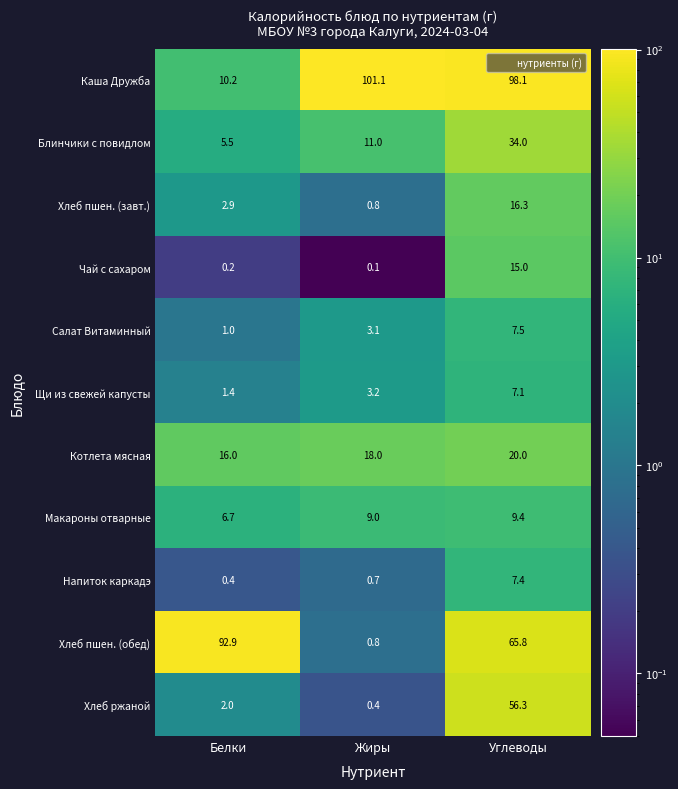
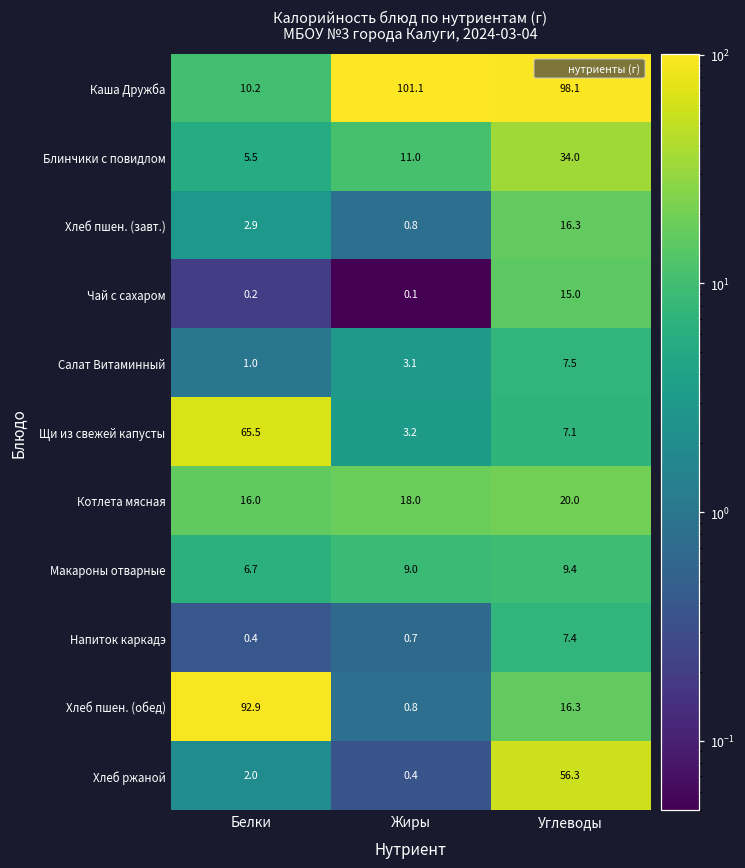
  {
    "Каша Дружба": {
      "Белки": 10.2,
      "Жиры": 101.1,
      "Углеводы": 98.1
    },
    "Блинчики с повидлом": {
      "Белки": 5.5,
      "Жиры": 11.0,
      "Углеводы": 34.0
    },
    "Хлеб пшен. (завт.)": {
      "Белки": 2.9,
      "Жиры": 0.8,
      "Углеводы": 16.3
    },
    "Чай с сахаром": {
      "Белки": 0.2,
      "Жиры": 0.1,
      "Углеводы": 15.0
    },
    "Салат Витаминный": {
      "Белки": 1.0,
      "Жиры": 3.1,
      "Углеводы": 7.5
    },
    "Щи из свежей капусты": {
-     "Белки": 1.4,
+     "Белки": 65.5,
      "Жиры": 3.2,
      "Углеводы": 7.1
    },
    "Котлета мясная": {
      "Белки": 16.0,
      "Жиры": 18.0,
      "Углеводы": 20.0
    },
    "Макароны отварные": {
      "Белки": 6.7,
      "Жиры": 9.0,
      "Углеводы": 9.4
    },
    "Напиток каркадэ": {
      "Белки": 0.4,
      "Жиры": 0.7,
      "Углеводы": 7.4
    },
    "Хлеб пшен. (обед)": {
      "Белки": 92.9,
      "Жиры": 0.8,
-     "Углеводы": 65.8
+     "Углеводы": 16.3
    },
    "Хлеб ржаной": {
      "Белки": 2.0,
      "Жиры": 0.4,
      "Углеводы": 56.3
    }
  }
